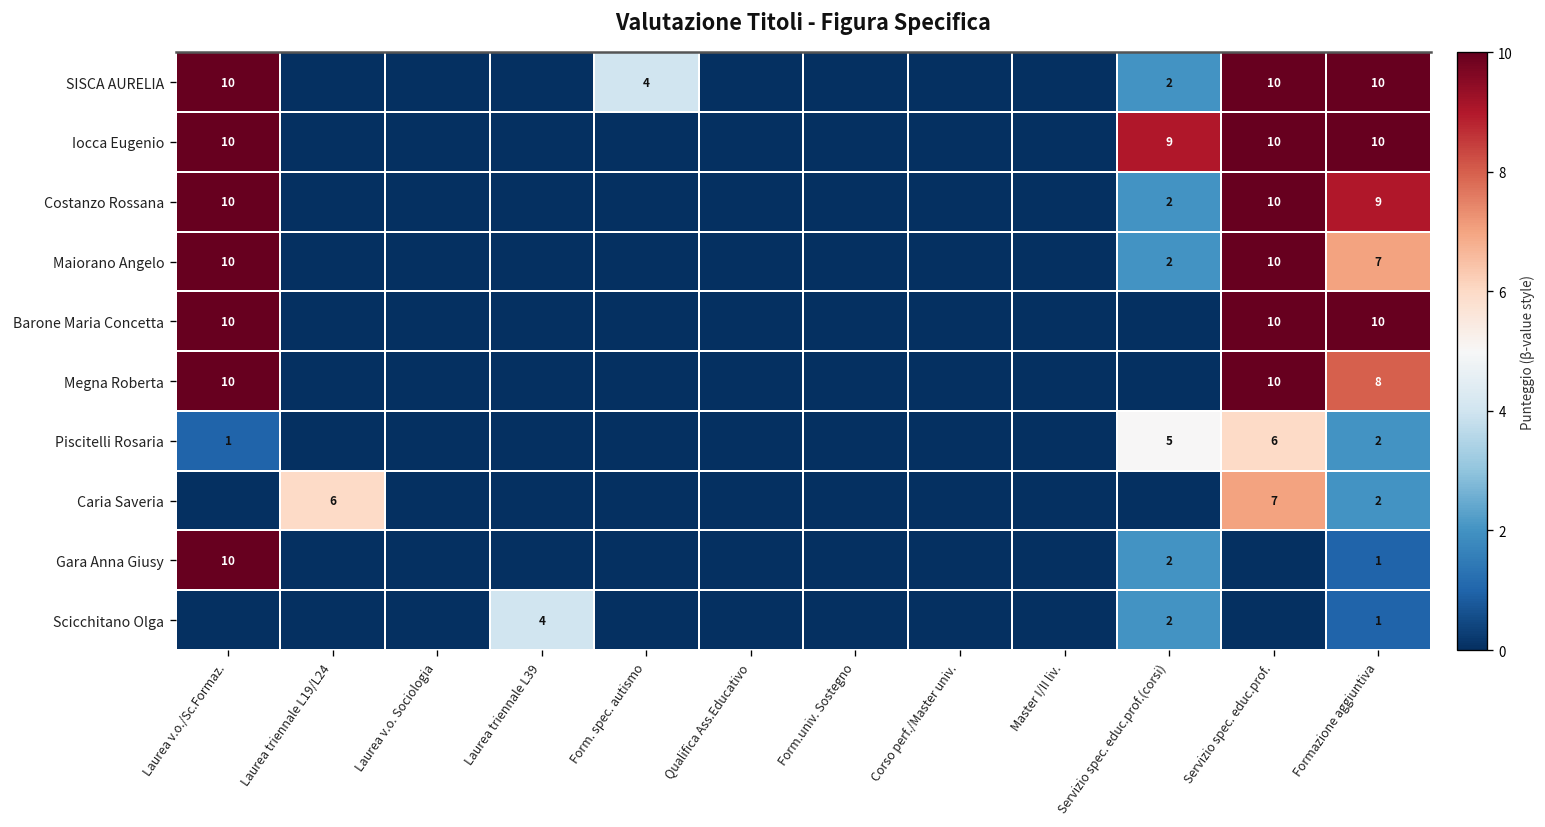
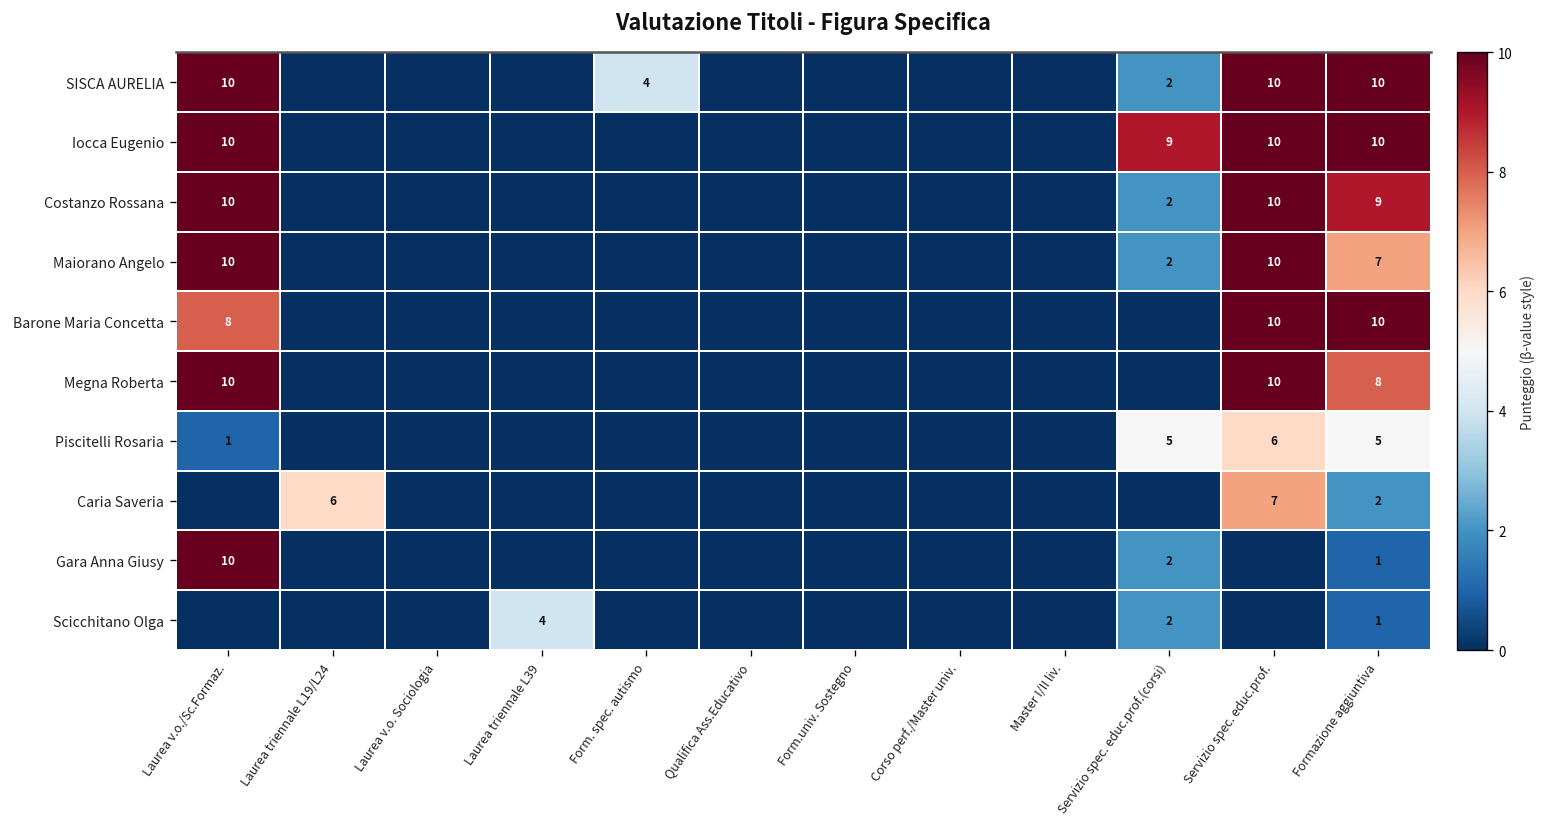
  {
    "SISCA AURELIA": {
      "Laurea v.o./Sc.Formaz.": 10,
      "Form. spec. autismo": 4,
      "Servizio spec. educ.prof.(corsi)": 2,
      "Servizio spec. educ.prof.": 10,
      "Formazione aggiuntiva": 10
    },
    "Iocca Eugenio": {
      "Laurea v.o./Sc.Formaz.": 10,
      "Servizio spec. educ.prof.(corsi)": 9,
      "Servizio spec. educ.prof.": 10,
      "Formazione aggiuntiva": 10
    },
    "Costanzo Rossana": {
      "Laurea v.o./Sc.Formaz.": 10,
      "Servizio spec. educ.prof.(corsi)": 2,
      "Servizio spec. educ.prof.": 10,
      "Formazione aggiuntiva": 9
    },
    "Maiorano Angelo": {
      "Laurea v.o./Sc.Formaz.": 10,
      "Servizio spec. educ.prof.(corsi)": 2,
      "Servizio spec. educ.prof.": 10,
      "Formazione aggiuntiva": 7
    },
    "Barone Maria Concetta": {
-     "Laurea v.o./Sc.Formaz.": 10,
+     "Laurea v.o./Sc.Formaz.": 8,
      "Servizio spec. educ.prof.": 10,
      "Formazione aggiuntiva": 10
    },
    "Megna Roberta": {
      "Laurea v.o./Sc.Formaz.": 10,
      "Servizio spec. educ.prof.": 10,
      "Formazione aggiuntiva": 8
    },
    "Piscitelli Rosaria": {
      "Laurea v.o./Sc.Formaz.": 1,
      "Servizio spec. educ.prof.(corsi)": 5,
      "Servizio spec. educ.prof.": 6,
-     "Formazione aggiuntiva": 2
+     "Formazione aggiuntiva": 5
    },
    "Caria Saveria": {
      "Laurea triennale L19/L24": 6,
      "Servizio spec. educ.prof.": 7,
      "Formazione aggiuntiva": 2
    },
    "Gara Anna Giusy": {
      "Laurea v.o./Sc.Formaz.": 10,
      "Servizio spec. educ.prof.(corsi)": 2,
      "Formazione aggiuntiva": 1
    },
    "Scicchitano Olga": {
      "Laurea triennale L39": 4,
      "Servizio spec. educ.prof.(corsi)": 2,
      "Formazione aggiuntiva": 1
    }
  }
